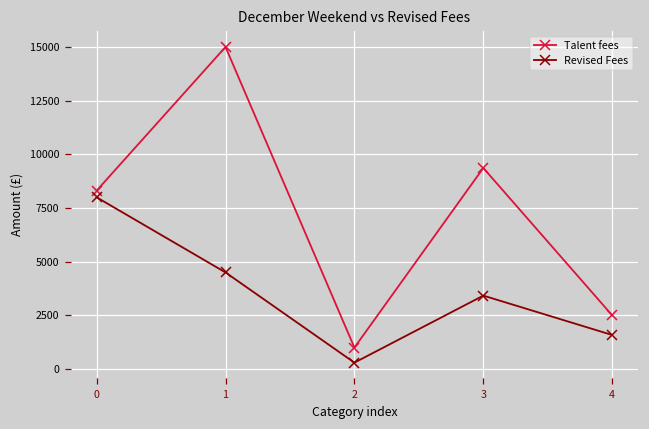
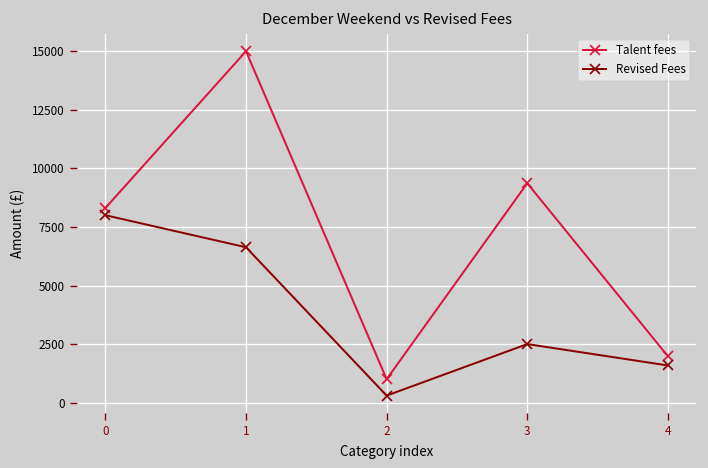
  {
    "Talent fees": {
      "0": 8300,
      "1": 15000,
      "2": 1000,
      "3": 9400,
-     "4": 2500
+     "4": 2000
    },
    "Revised Fees": {
      "0": 8000,
-     "1": 4500,
+     "1": 6600,
      "2": 300,
-     "3": 3400,
+     "3": 2500,
      "4": 1600
    }
  }
